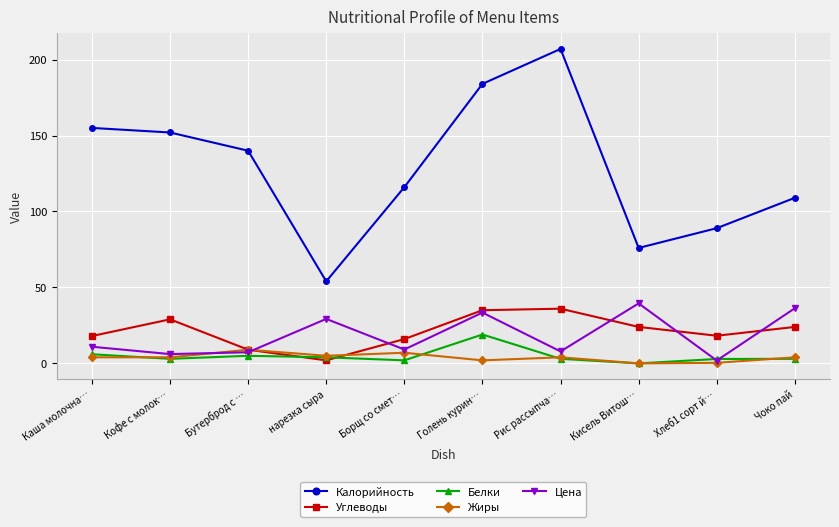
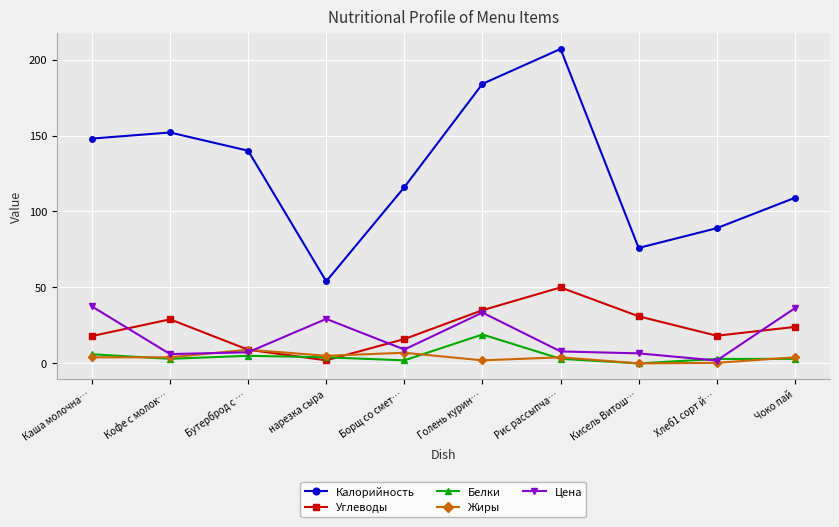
  {
    "Калорийность": {
-     "Каша молочна…": 155,
+     "Каша молочна…": 148,
      "Кофе с молок…": 152,
      "Бутерброд с …": 140,
      "нарезка сыра": 54,
      "Борщ со смет…": 116,
      "Голень курин…": 184,
      "Рис рассыпча…": 207,
      "Кисель Витош…": 76,
      "Хлеб1 сорт й…": 89,
      "Чоко пай": 109
    },
    "Углеводы": {
      "Каша молочна…": 18,
      "Кофе с молок…": 29,
      "нарезка сыра": 2,
      "Борщ со смет…": 16,
-     "Рис рассыпча…": 36,
-     "Кисель Витош…": 24,
+     "Рис рассыпча…": 50,
+     "Кисель Витош…": 31,
      "Хлеб1 сорт й…": 18,
      "Чоко пай": 24
    },
    "Белки": {
      "Каша молочна…": 6,
      "Бутерброд с …": 5,
      "Борщ со смет…": 2,
      "Голень курин…": 19
    },
    "Жиры": {
      "Каша молочна…": 4,
      "Борщ со смет…": 7,
      "Голень курин…": 2
    },
    "Цена": {
-     "Каша молочна…": 11,
+     "Каша молочна…": 37,
      "Кофе с молок…": 6,
      "Бутерброд с …": 7,
      "нарезка сыра": 29,
      "Борщ со смет…": 9,
      "Рис рассыпча…": 8,
-     "Кисель Витош…": 40,
+     "Кисель Витош…": 7,
      "Чоко пай": 36
    }
  }
